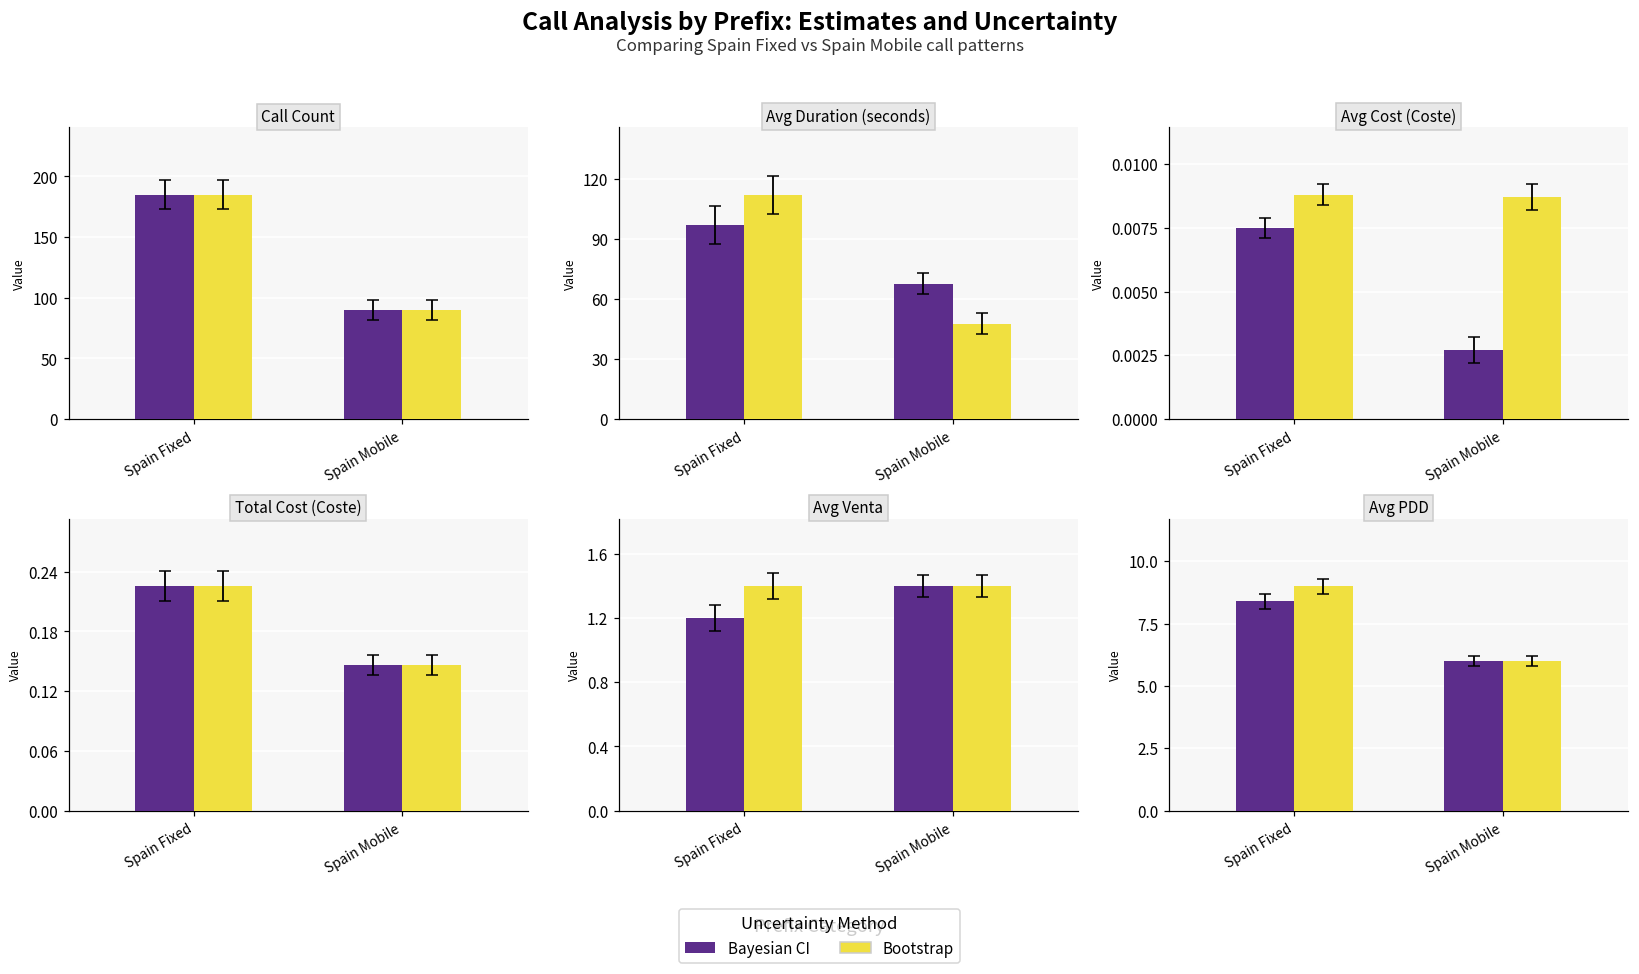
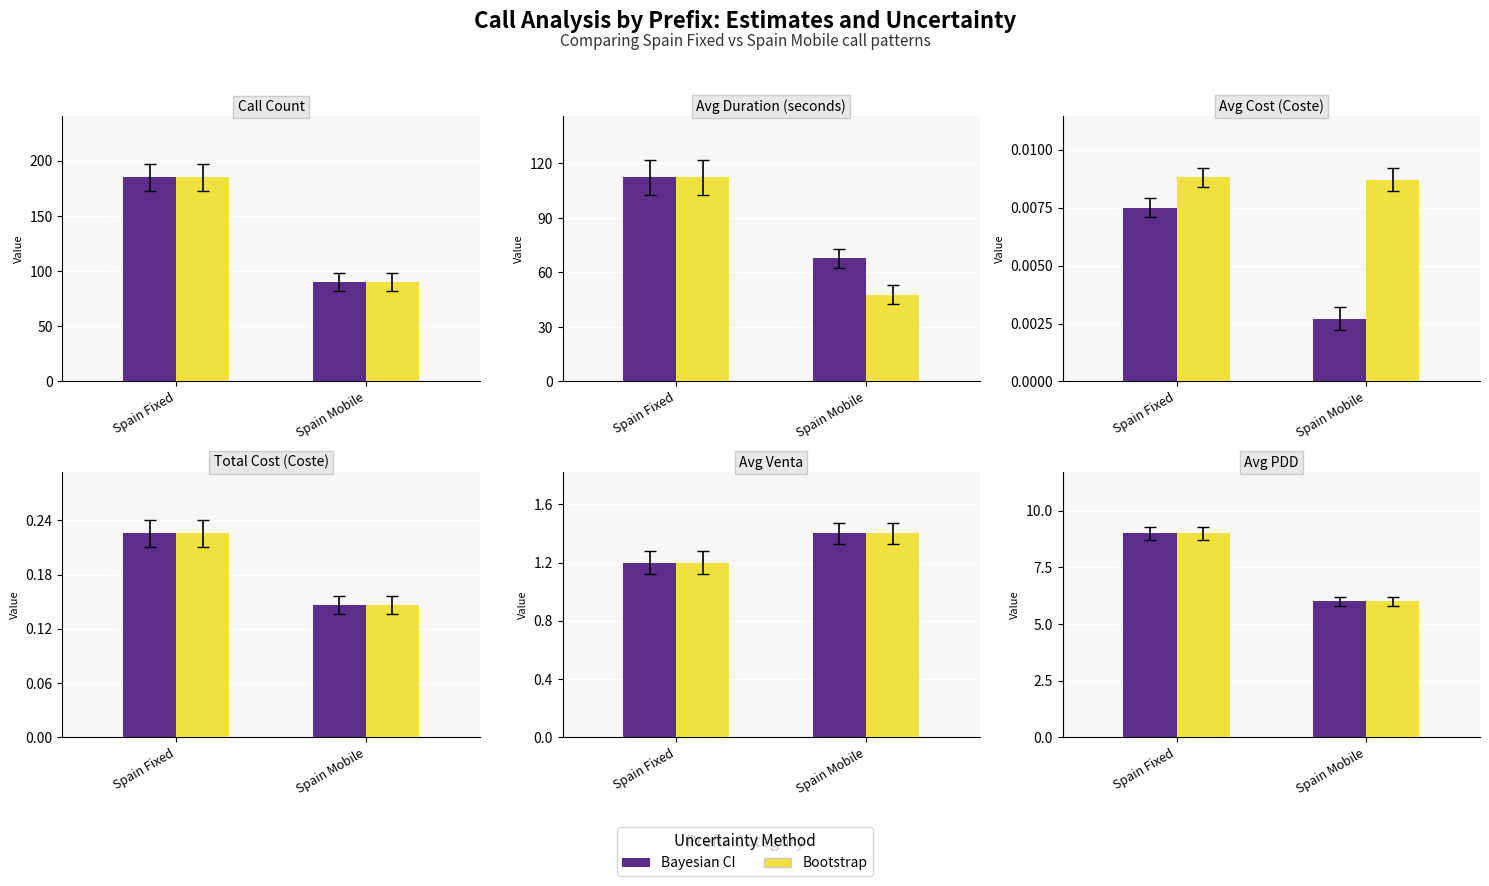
  {
    "Call Count": {
      "Bayesian CI": {
        "Spain Fixed": 185,
        "Spain Mobile": 90
      },
      "Bootstrap": {
        "Spain Fixed": 185,
        "Spain Mobile": 90
      }
    },
    "Avg Duration (seconds)": {
      "Bayesian CI": {
-       "Spain Fixed": 97,
+       "Spain Fixed": 112,
        "Spain Mobile": 68
      },
      "Bootstrap": {
        "Spain Fixed": 112,
        "Spain Mobile": 48
      }
    },
    "Avg Cost (Coste)": {
      "Bayesian CI": {
        "Spain Fixed": 0.0075,
        "Spain Mobile": 0.0027
      },
      "Bootstrap": {
        "Spain Fixed": 0.0088,
        "Spain Mobile": 0.0087
      }
    },
    "Total Cost (Coste)": {
      "Bayesian CI": {
        "Spain Fixed": 0.23,
        "Spain Mobile": 0.15
      },
      "Bootstrap": {
        "Spain Fixed": 0.23,
        "Spain Mobile": 0.15
      }
    },
    "Avg Venta": {
      "Bayesian CI": {
        "Spain Fixed": 1.2,
        "Spain Mobile": 1.4
      },
      "Bootstrap": {
-       "Spain Fixed": 1.4,
+       "Spain Fixed": 1.2,
        "Spain Mobile": 1.4
      }
    },
    "Avg PDD": {
      "Bayesian CI": {
-       "Spain Fixed": 8.4,
+       "Spain Fixed": 9.0,
        "Spain Mobile": 6.0
      },
      "Bootstrap": {
        "Spain Fixed": 9.0,
        "Spain Mobile": 6.0
      }
    }
  }
